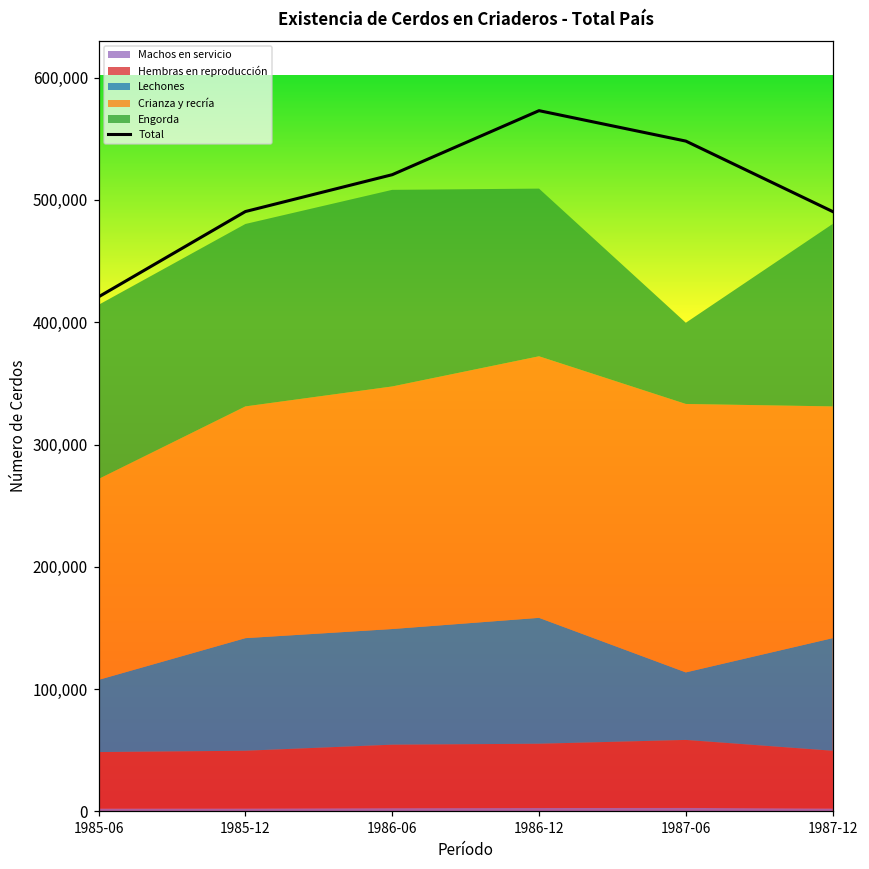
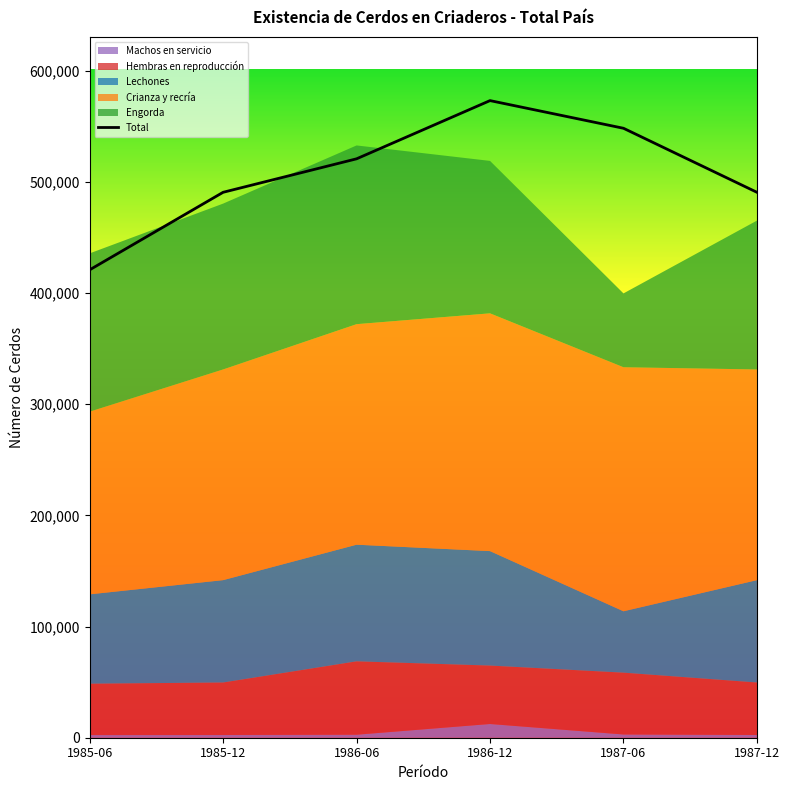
  {
    "Total": {
      "1985-06": "421,000",
      "1985-12": "491,000",
      "1986-06": "521,000",
      "1986-12": "573,000",
      "1987-06": "548,000",
      "1987-12": "491,000"
    },
    "Machos en servicio": {
      "1985-06": "2,000",
      "1985-12": "2,000",
      "1986-06": "3,000",
-     "1986-12": "3,000",
+     "1986-12": "12,000",
      "1987-06": "3,000",
      "1987-12": "2,000"
    },
    "Hembras en reproducción": {
      "1985-06": "46,000",
      "1985-12": "47,000",
-     "1986-06": "52,000",
+     "1986-06": "66,000",
      "1986-12": "53,000",
      "1987-06": "56,000",
      "1987-12": "47,000"
    },
    "Lechones": {
-     "1985-06": "59,000",
+     "1985-06": "80,000",
      "1985-12": "92,000",
-     "1986-06": "95,000",
+     "1986-06": "105,000",
      "1986-12": "103,000",
      "1987-06": "55,000",
      "1987-12": "92,000"
    },
    "Crianza y recría": {
      "1985-06": "164,000",
      "1985-12": "189,000",
      "1986-06": "198,000",
      "1986-12": "214,000",
      "1987-06": "219,000",
      "1987-12": "189,000"
    },
    "Engorda": {
      "1985-06": "142,000",
      "1985-12": "149,000",
      "1986-06": "161,000",
      "1986-12": "137,000",
      "1987-06": "66,000",
-     "1987-12": "149,000"
+     "1987-12": "134,000"
    }
  }
